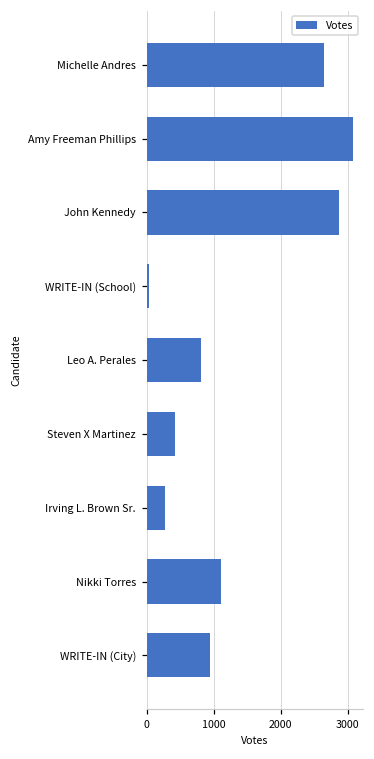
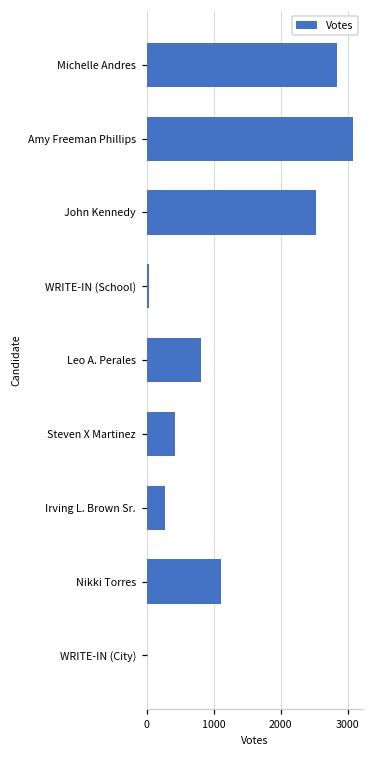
  {
-   "Michelle Andres": 2600,
+   "Michelle Andres": 2800,
    "Amy Freeman Phillips": 3100,
-   "John Kennedy": 2900,
+   "John Kennedy": 2500,
    "Leo A. Perales": 800,
    "Steven X Martinez": 400,
    "Irving L. Brown Sr.": 300,
    "Nikki Torres": 1100,
-   "WRITE-IN (City)": 900
+   "WRITE-IN (City)": 0
  }
